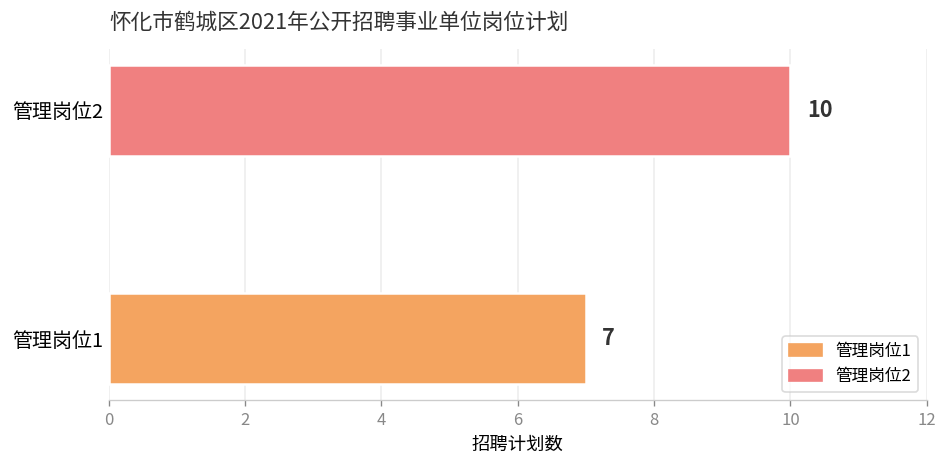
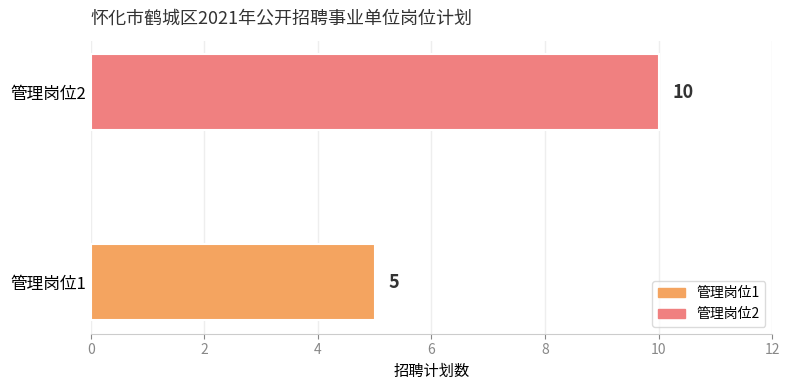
  {
    "管理岗位2": 10,
-   "管理岗位1": 7
+   "管理岗位1": 5
  }
